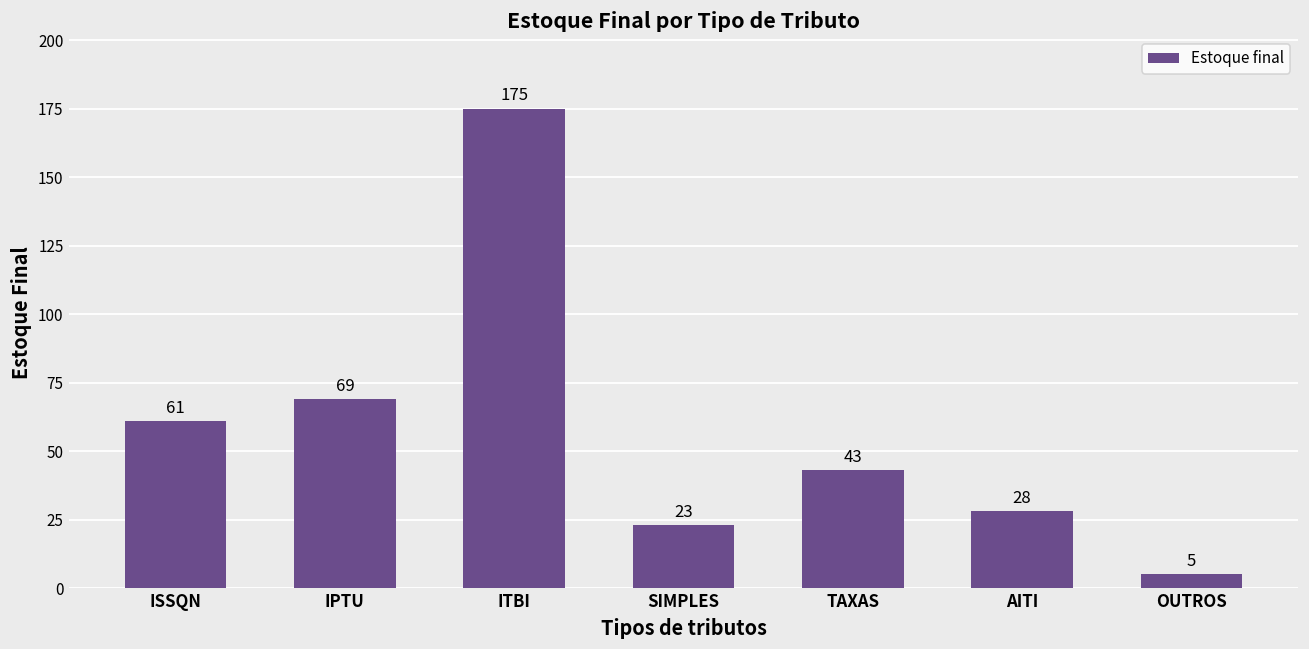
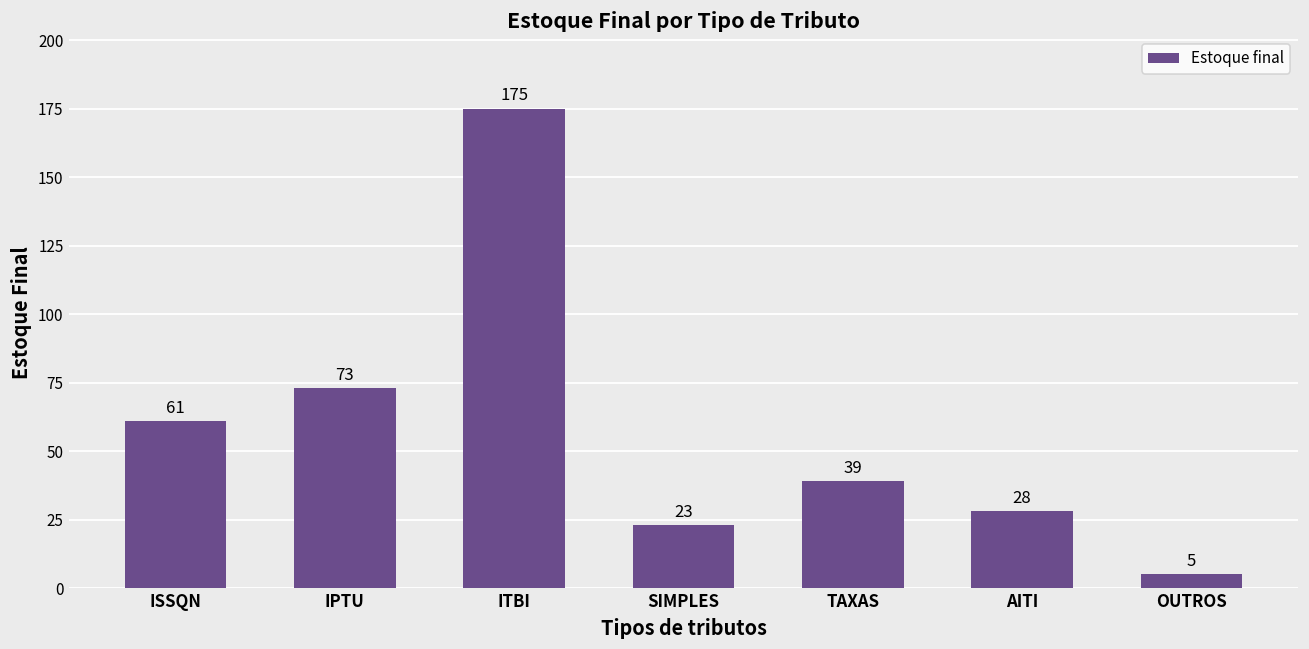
  {
    "ISSQN": 61,
-   "IPTU": 69,
+   "IPTU": 73,
    "ITBI": 175,
    "SIMPLES": 23,
-   "TAXAS": 43,
+   "TAXAS": 39,
    "AITI": 28,
    "OUTROS": 5
  }
